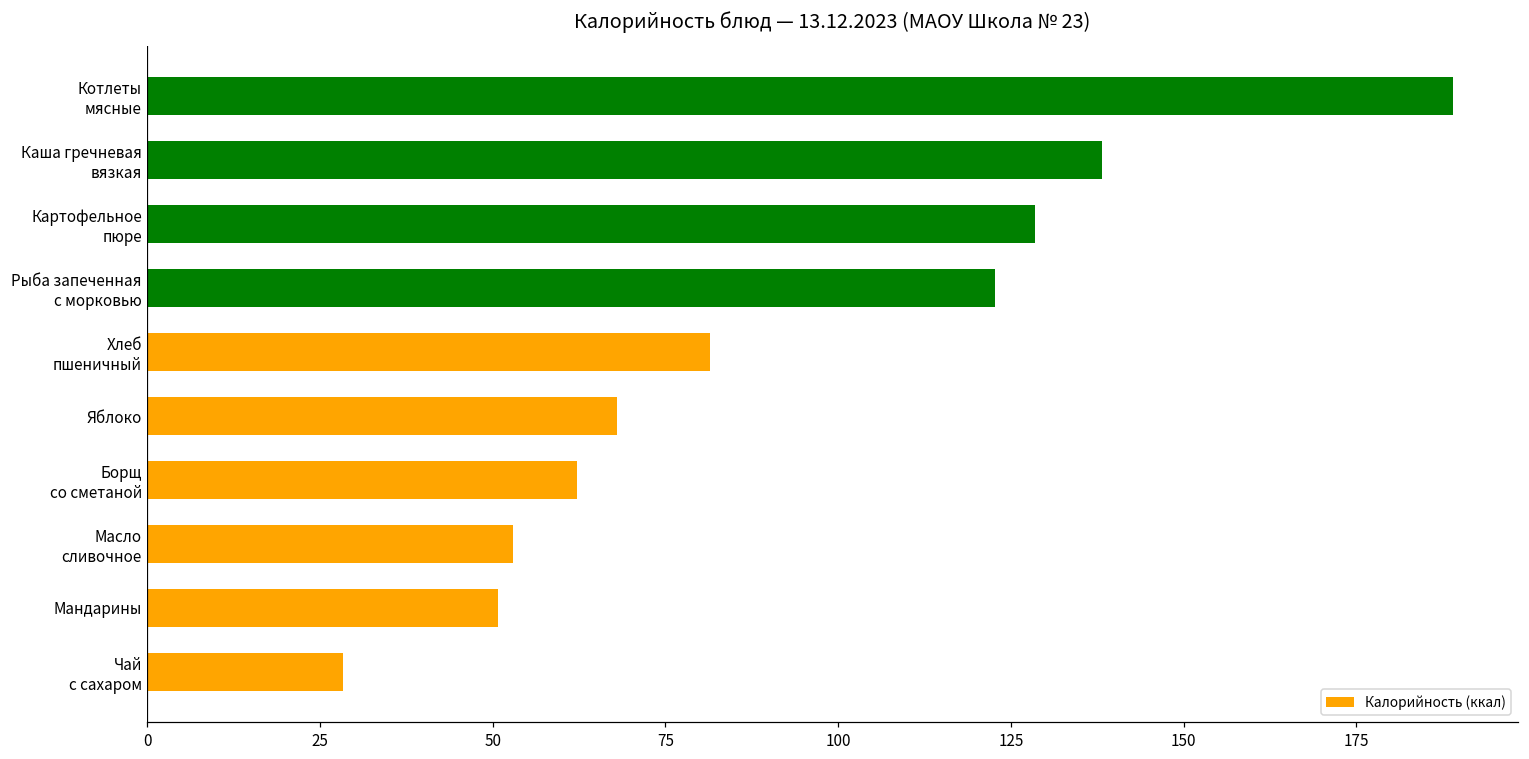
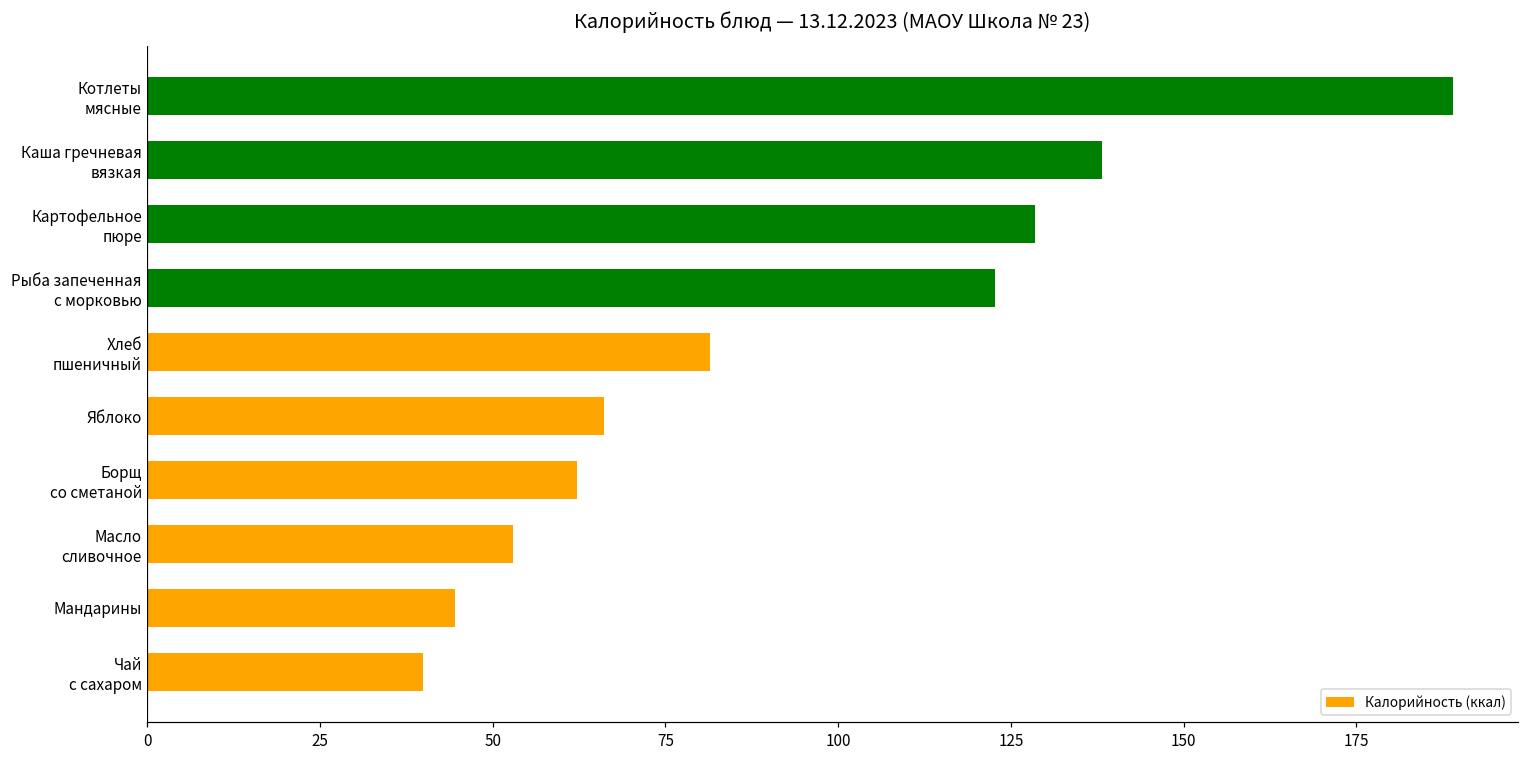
  {
    "Котлеты мясные": 189,
    "Каша гречневая вязкая": 138,
    "Картофельное пюре": 129,
    "Рыба запеченная с морковью": 123,
    "Хлеб пшеничный": 82,
-   "Яблоко": 68,
+   "Яблоко": 66,
    "Борщ со сметаной": 62,
    "Масло сливочное": 53,
-   "Мандарины": 51,
-   "Чай с сахаром": 28
+   "Мандарины": 45,
+   "Чай с сахаром": 40
  }
